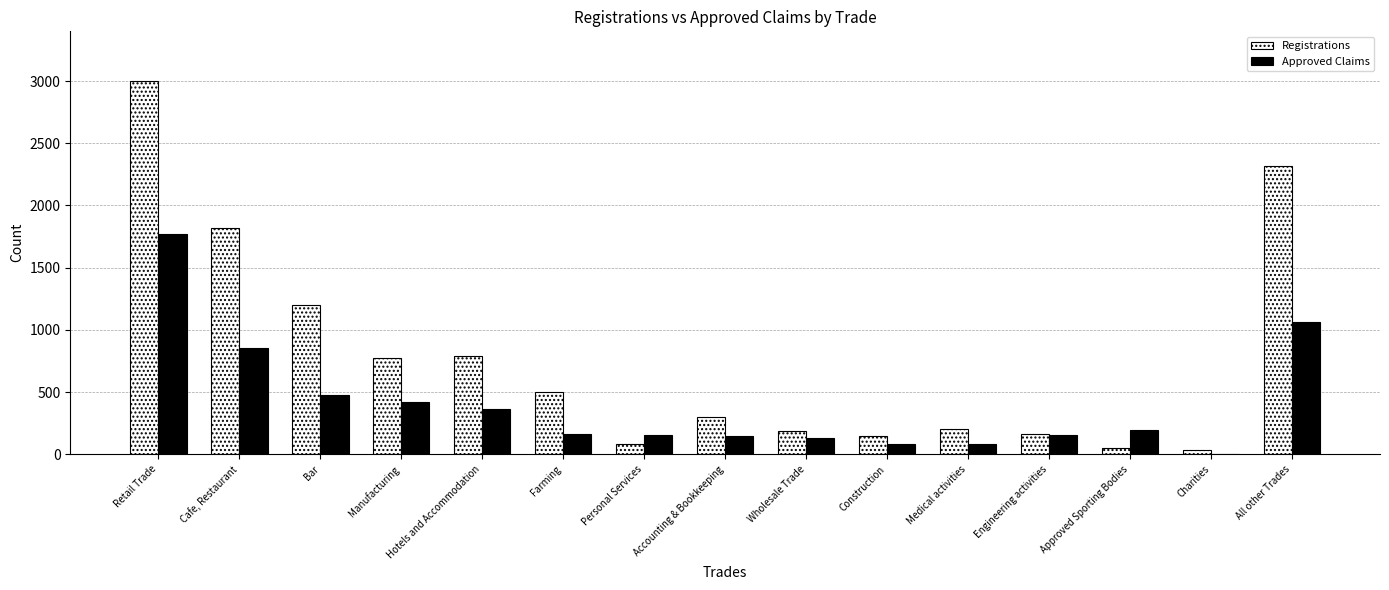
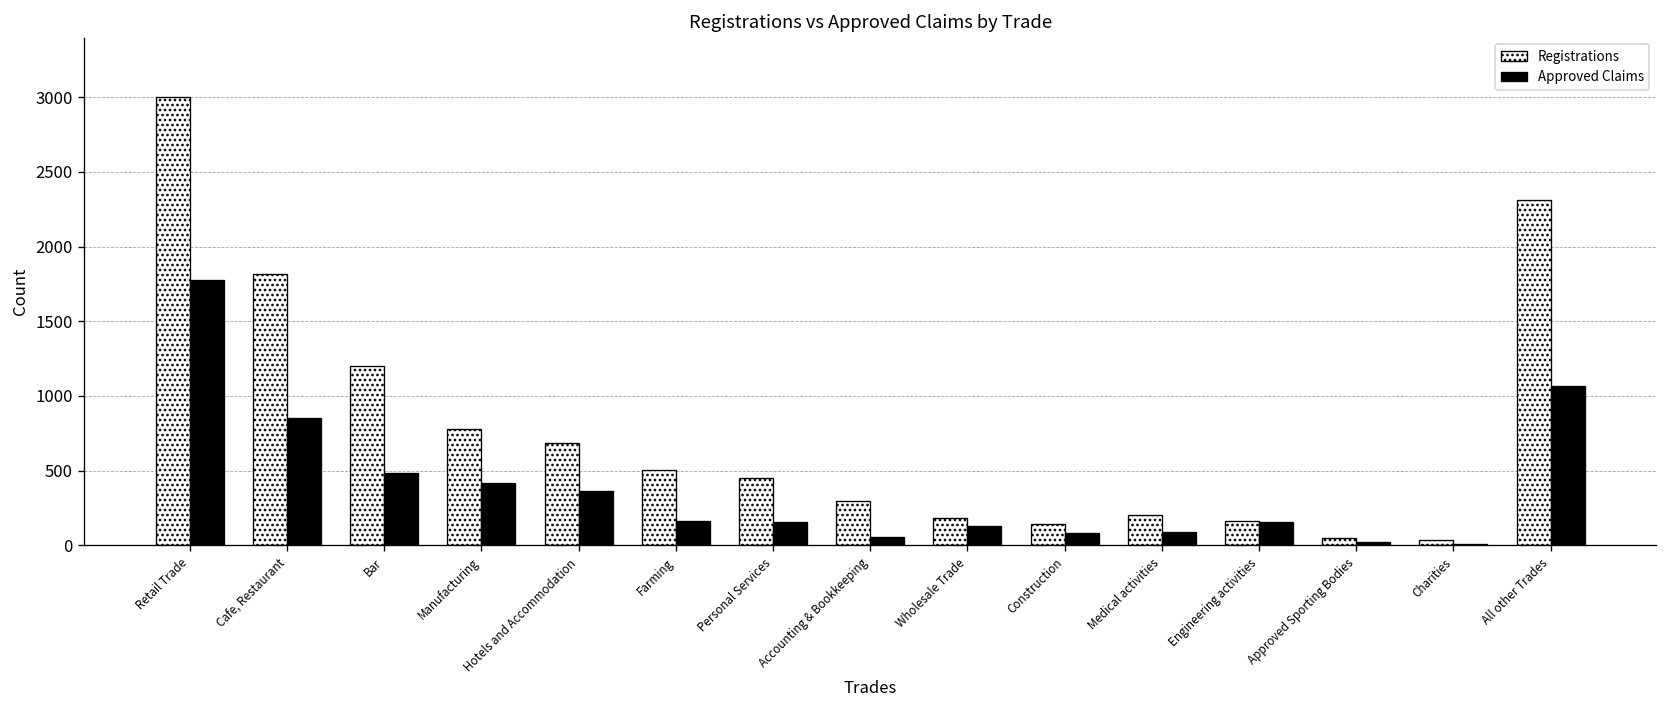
  {
    "Registrations": {
      "Retail Trade": 3000,
      "Cafe, Restaurant": 1820,
      "Bar": 1200,
      "Manufacturing": 780,
-     "Hotels and Accommodation": 790,
+     "Hotels and Accommodation": 690,
      "Farming": 500,
-     "Personal Services": 90,
+     "Personal Services": 450,
      "Accounting & Bookkeeping": 300,
      "Wholesale Trade": 180,
      "Construction": 140,
      "Medical activities": 200,
      "Engineering activities": 160,
      "Approved Sporting Bodies": 50,
      "Charities": 30,
      "All other Trades": 2310
    },
    "Approved Claims": {
      "Retail Trade": 1770,
      "Cafe, Restaurant": 850,
      "Bar": 480,
      "Manufacturing": 420,
      "Hotels and Accommodation": 370,
      "Farming": 160,
      "Personal Services": 160,
-     "Accounting & Bookkeeping": 150,
+     "Accounting & Bookkeeping": 50,
      "Wholesale Trade": 130,
      "Construction": 80,
      "Medical activities": 90,
      "Engineering activities": 160,
-     "Approved Sporting Bodies": 190,
+     "Approved Sporting Bodies": 20,
      "All other Trades": 1060
    }
  }
